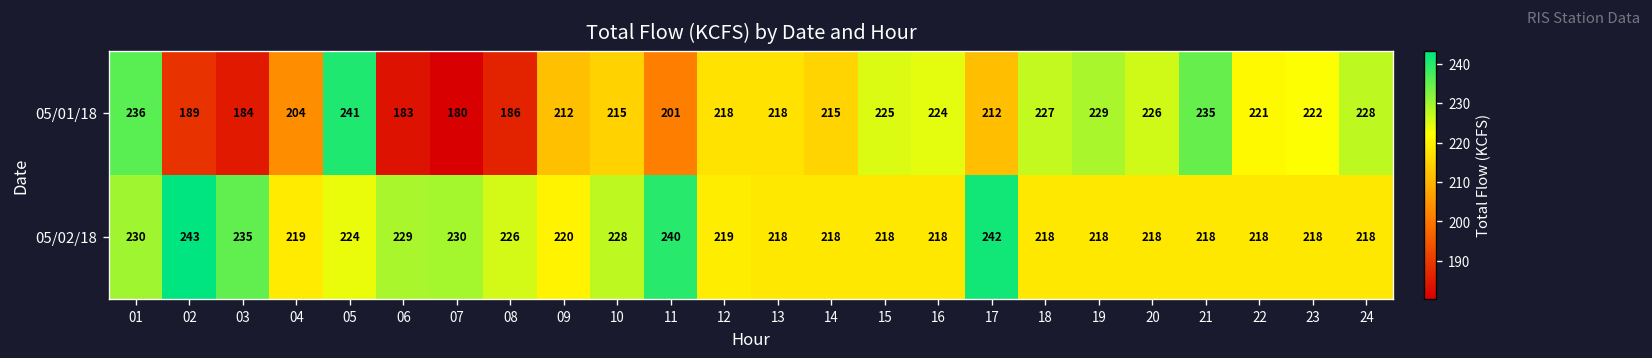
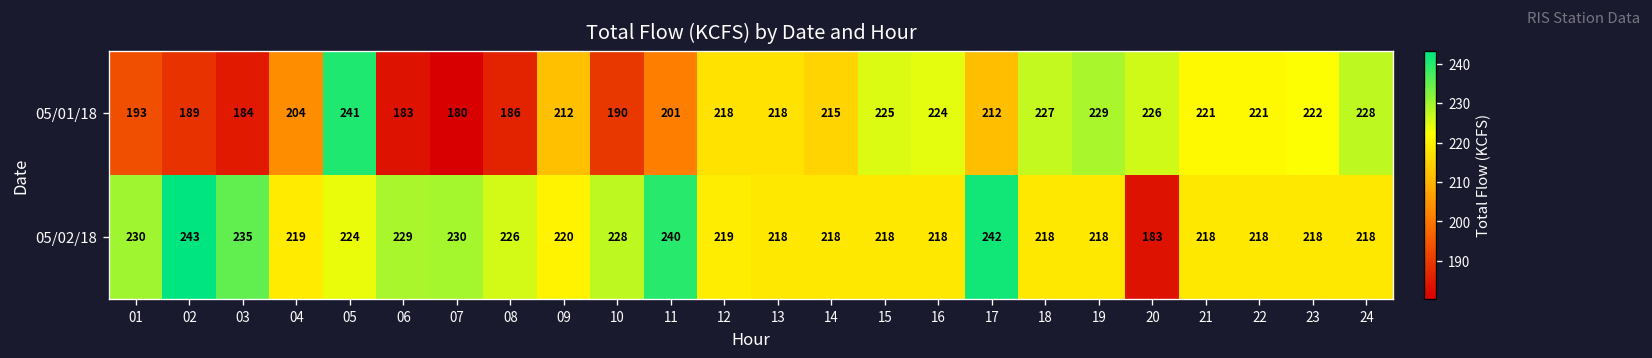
  {
    "05/01/18": {
-     "01": 236,
+     "01": 193,
      "02": 189,
      "03": 184,
      "04": 204,
      "05": 241,
      "06": 183,
      "07": 180,
      "08": 186,
      "09": 212,
-     "10": 215,
+     "10": 190,
      "11": 201,
      "12": 218,
      "13": 218,
      "14": 215,
      "15": 225,
      "16": 224,
      "17": 212,
      "18": 227,
      "19": 229,
      "20": 226,
-     "21": 235,
+     "21": 221,
      "22": 221,
      "23": 222,
      "24": 228
    },
    "05/02/18": {
      "01": 230,
      "02": 243,
      "03": 235,
      "04": 219,
      "05": 224,
      "06": 229,
      "07": 230,
      "08": 226,
      "09": 220,
      "10": 228,
      "11": 240,
      "12": 219,
      "13": 218,
      "14": 218,
      "15": 218,
      "16": 218,
      "17": 242,
      "18": 218,
      "19": 218,
-     "20": 218,
+     "20": 183,
      "21": 218,
      "22": 218,
      "23": 218,
      "24": 218
    }
  }
